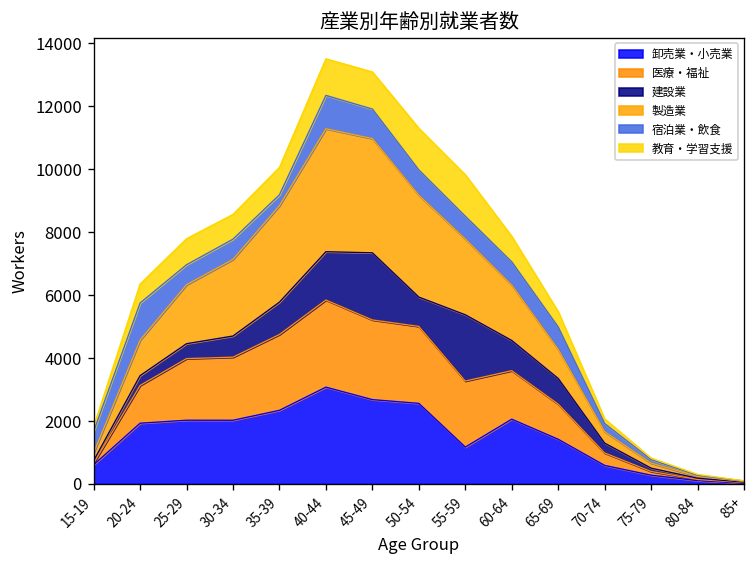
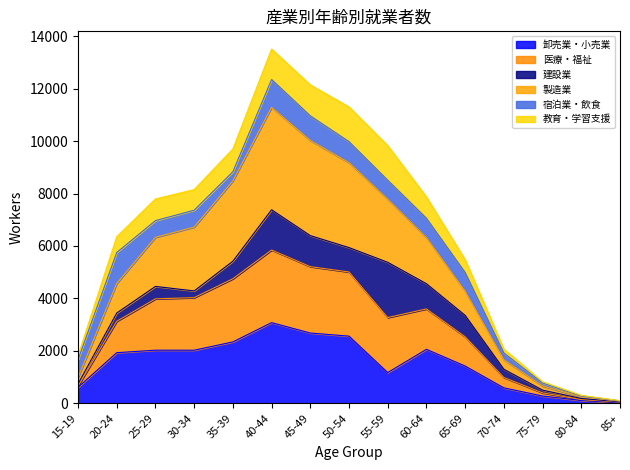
  {
    "卸売業・小売業": {
      "20-24": 1900,
      "25-29": 2000,
      "30-34": 2000,
      "35-39": 2300,
      "40-44": 3100,
      "45-49": 2700,
      "50-54": 2600,
      "55-59": 1200,
      "60-64": 2100,
      "65-69": 1400,
      "70-74": 600,
      "75-79": 300
    },
    "建設業": {
      "20-24": 300,
      "25-29": 500,
-     "30-34": 700,
-     "35-39": 1000,
+     "30-34": 300,
+     "35-39": 700,
      "40-44": 1500,
-     "45-49": 2100,
+     "45-49": 1200,
      "50-54": 900,
      "55-59": 2100,
      "60-64": 1000,
      "65-69": 800,
      "70-74": 300,
      "75-79": 100
    },
    "宿泊業・飲食": {
      "15-19": 700,
      "20-24": 1200,
      "25-29": 600,
      "30-34": 600,
      "35-39": 300,
      "40-44": 1100,
      "45-49": 900,
      "50-54": 800,
      "55-59": 700,
      "60-64": 700,
      "65-69": 700,
      "70-74": 300
    }
  }
